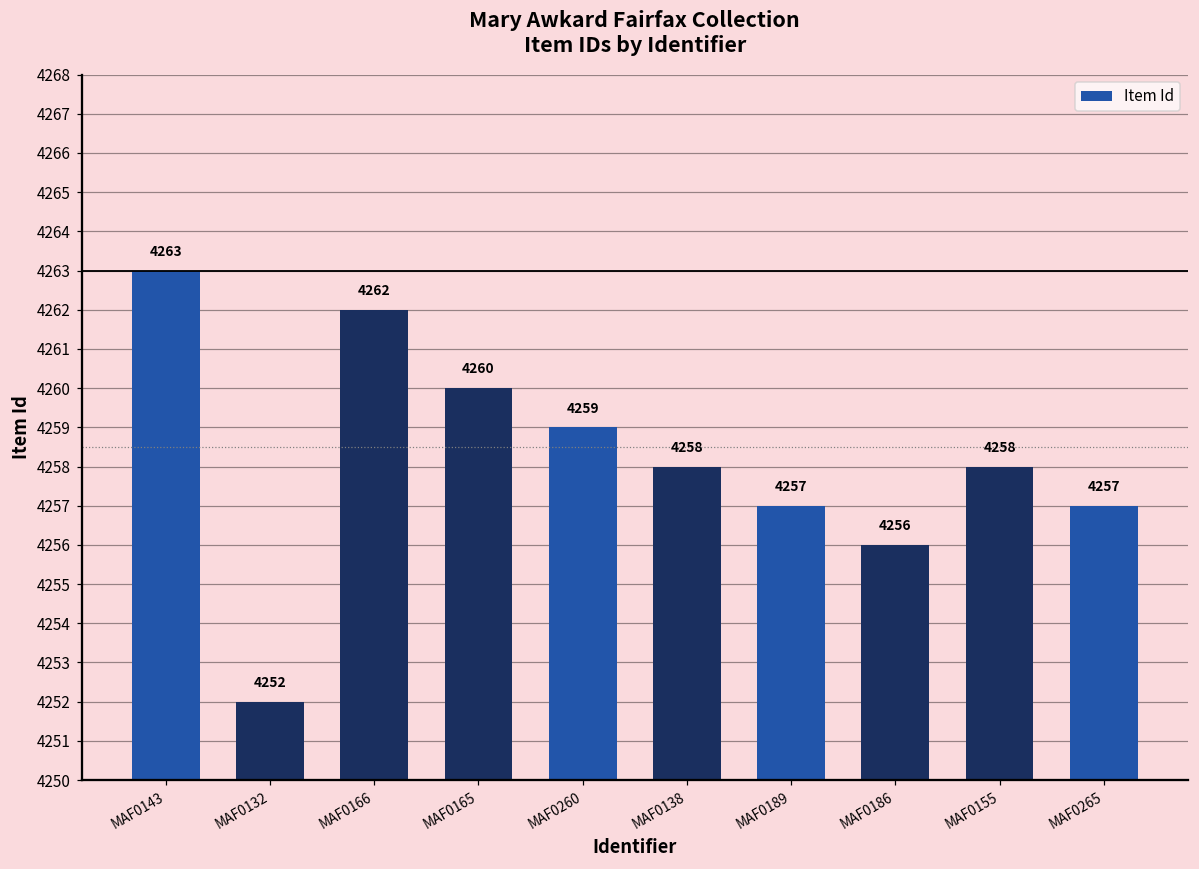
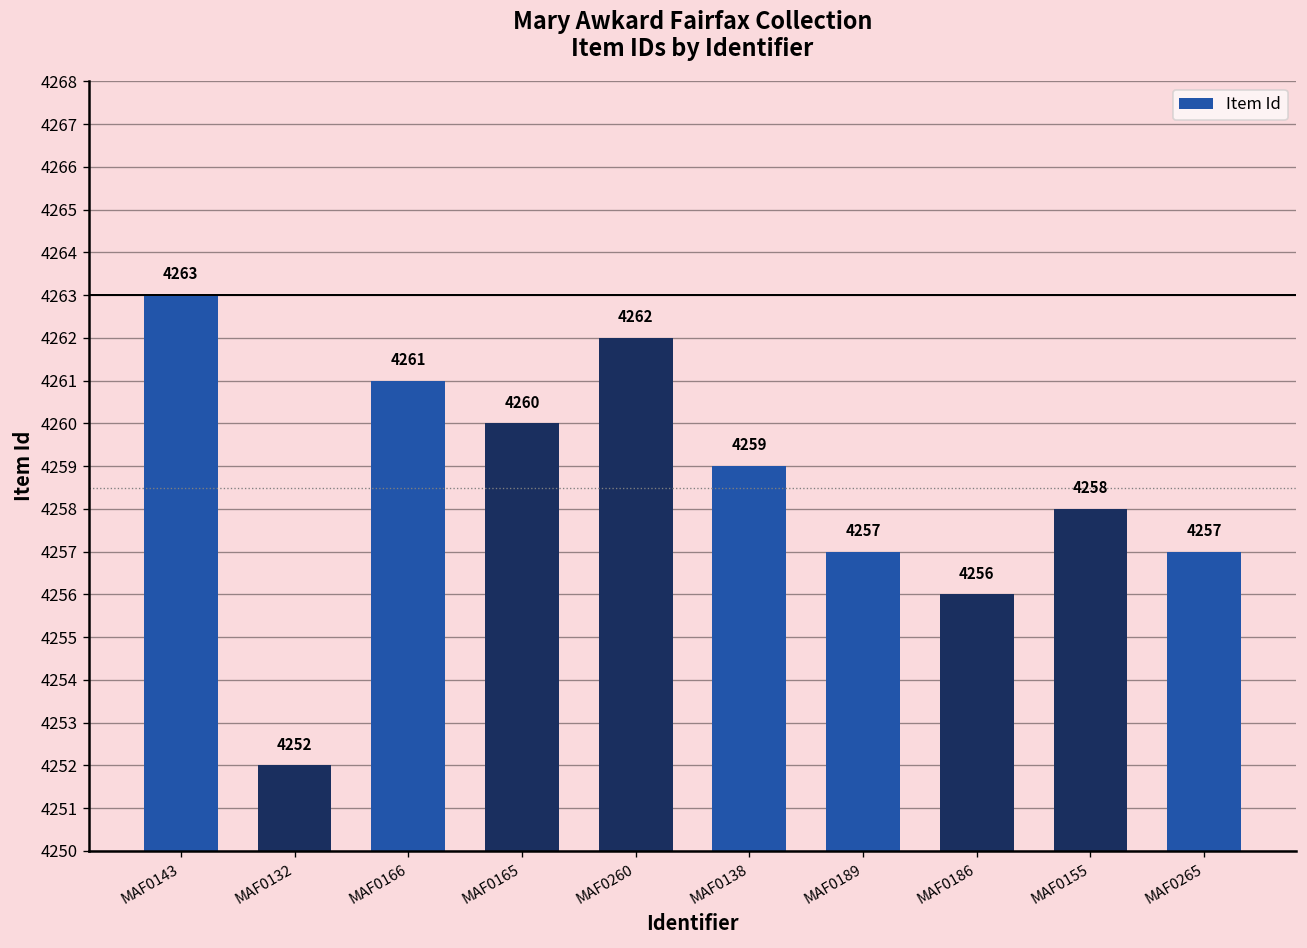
  {
    "MAF0143": 4263,
    "MAF0132": 4252,
-   "MAF0166": 4262,
+   "MAF0166": 4261,
    "MAF0165": 4260,
-   "MAF0260": 4259,
-   "MAF0138": 4258,
+   "MAF0260": 4262,
+   "MAF0138": 4259,
    "MAF0189": 4257,
    "MAF0186": 4256,
    "MAF0155": 4258,
    "MAF0265": 4257
  }
